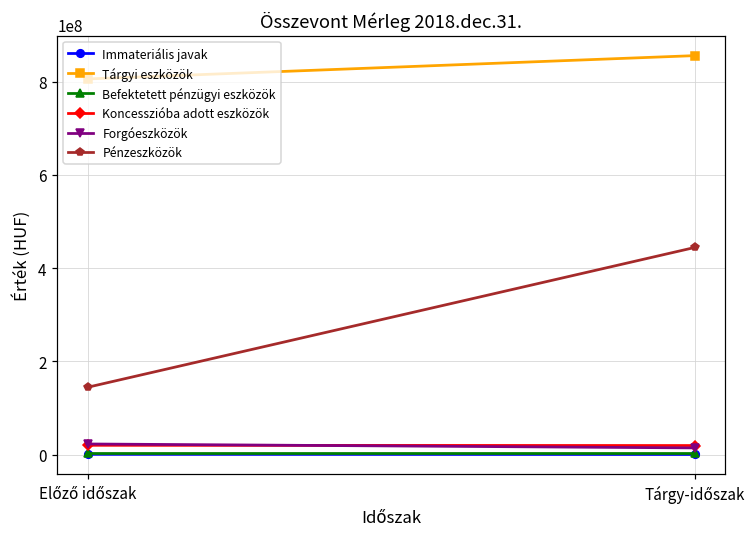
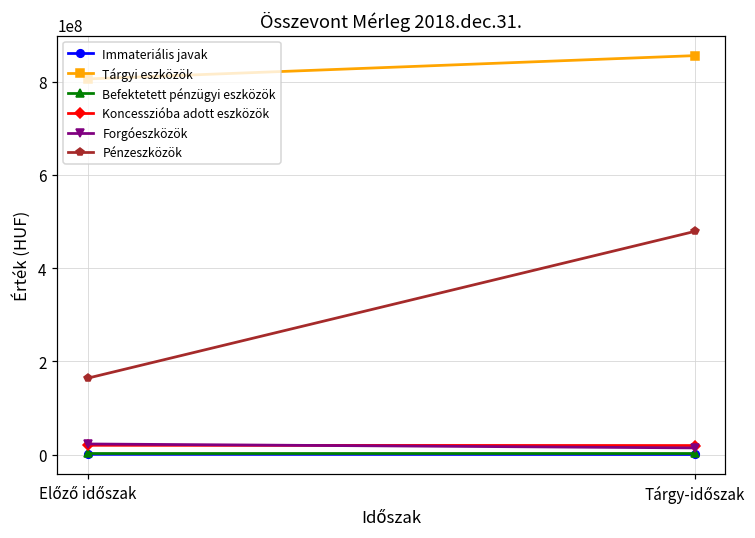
  {
    "Tárgyi eszközök": {
      "Tárgy-időszak": 860000000
    },
    "Pénzeszközök": {
-     "Előző időszak": 140000000,
-     "Tárgy-időszak": 440000000
+     "Előző időszak": 160000000,
+     "Tárgy-időszak": 480000000
    }
  }
